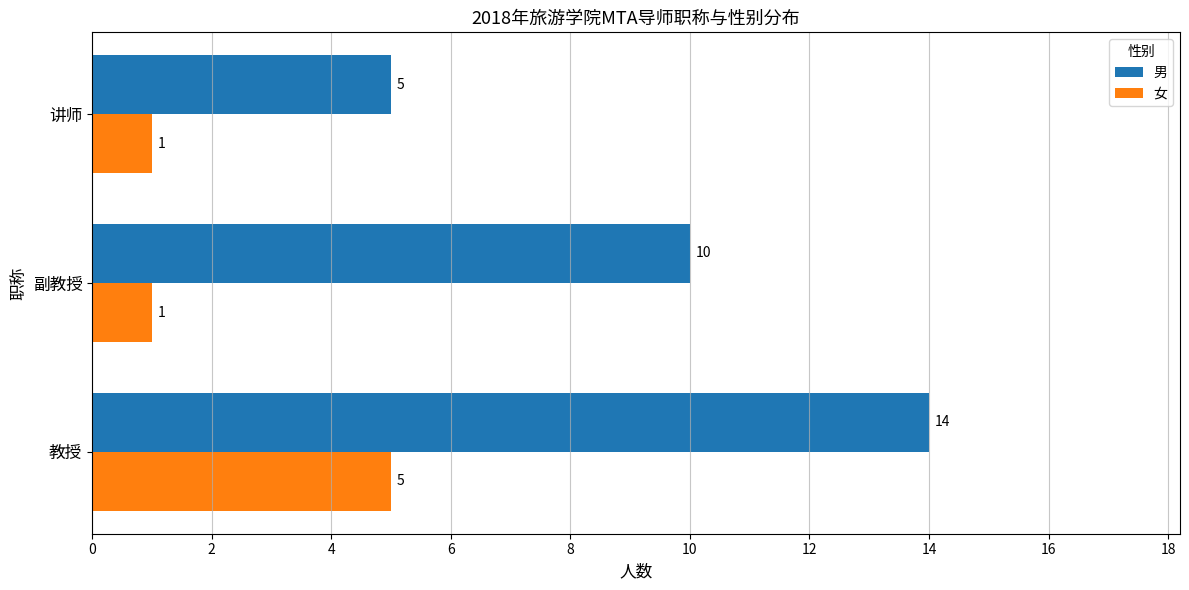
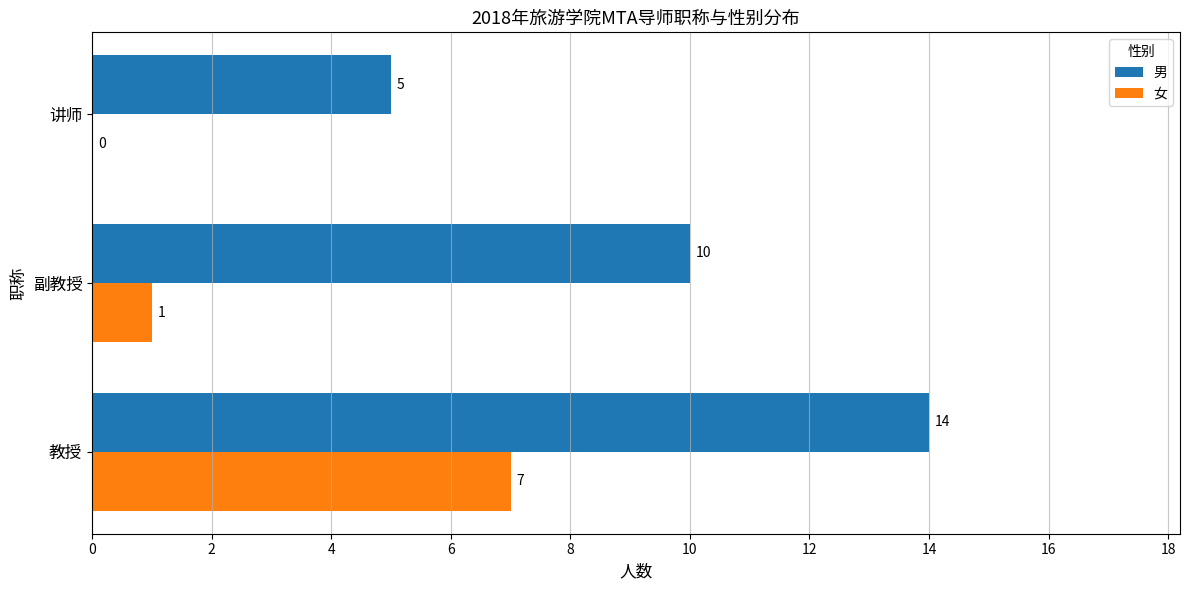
  {
    "男": {
      "讲师": 5,
      "副教授": 10,
      "教授": 14
    },
    "女": {
-     "讲师": 1,
+     "讲师": 0,
      "副教授": 1,
-     "教授": 5
+     "教授": 7
    }
  }
